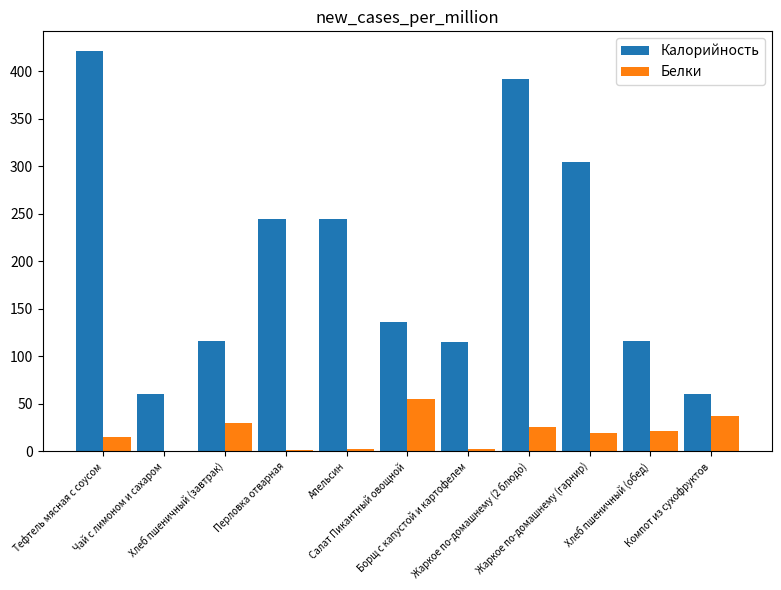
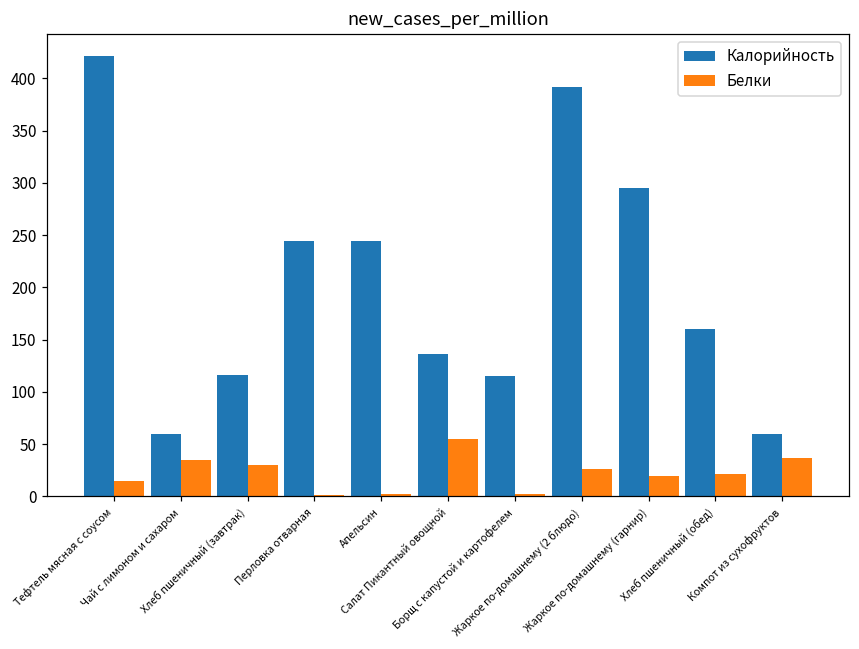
  {
    "Калорийность": {
      "Тефтель мясная с соусом": 420,
      "Чай с лимоном и сахаром": 60,
      "Хлеб пшеничный (завтрак)": 120,
      "Перловка отварная": 240,
      "Апельсин": 240,
      "Салат Пикантный овощной": 140,
      "Борщ с капустой и картофелем": 120,
      "Жаркое по-домашнему (2 блюдо)": 390,
-     "Жаркое по-домашнему (гарнир)": 310,
-     "Хлеб пшеничный (обед)": 120,
+     "Жаркое по-домашнему (гарнир)": 300,
+     "Хлеб пшеничный (обед)": 160,
      "Компот из сухофруктов": 60
    },
    "Белки": {
      "Тефтель мясная с соусом": 20,
-     "Чай с лимоном и сахаром": 0,
+     "Чай с лимоном и сахаром": 30,
      "Хлеб пшеничный (завтрак)": 30,
      "Салат Пикантный овощной": 60,
      "Жаркое по-домашнему (2 блюдо)": 30,
      "Жаркое по-домашнему (гарнир)": 20,
      "Хлеб пшеничный (обед)": 20,
      "Компот из сухофруктов": 40
    }
  }
